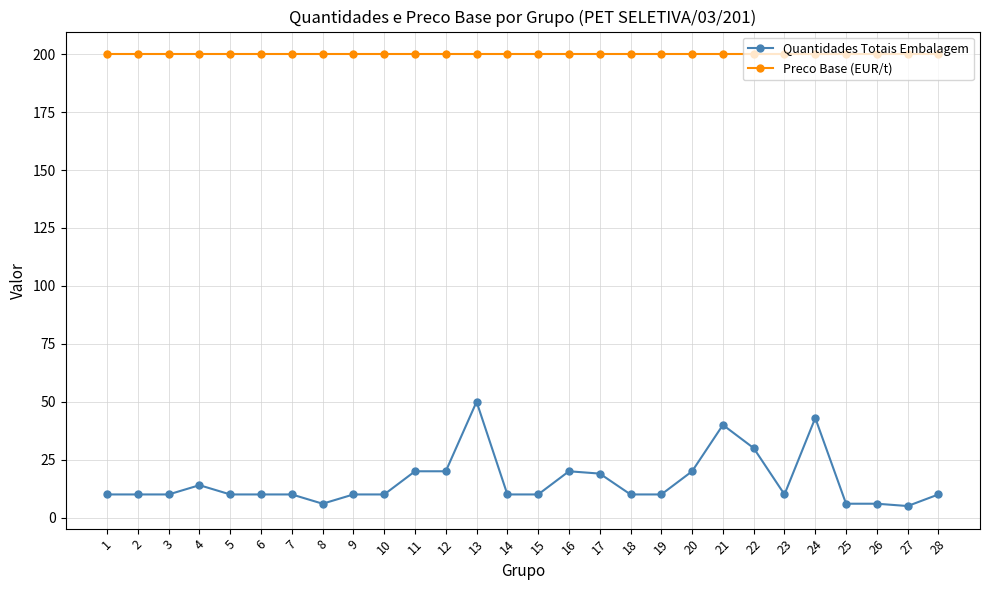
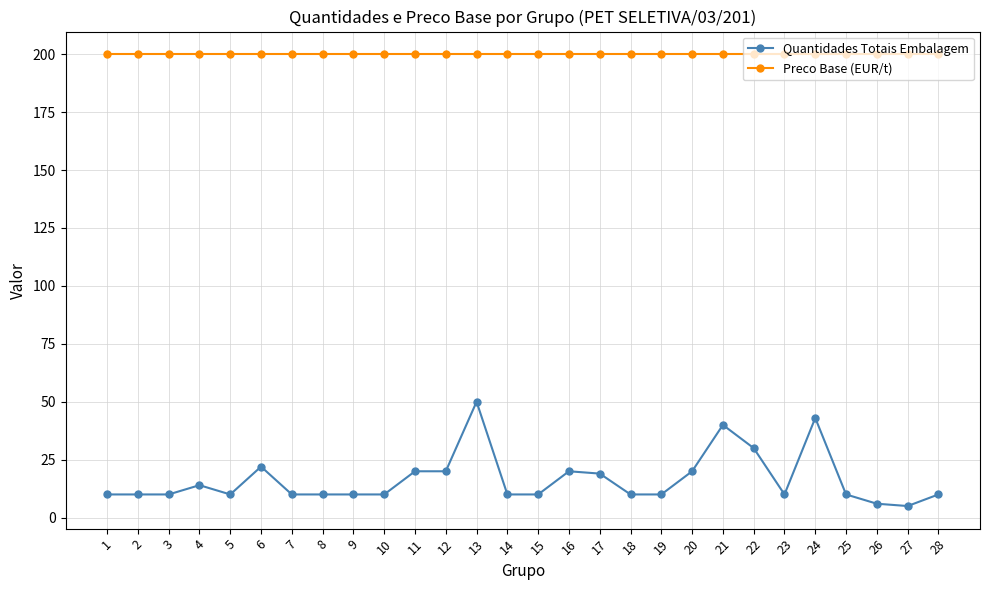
  {
    "Quantidades Totais Embalagem": {
      "1": 10,
      "2": 10,
      "3": 10,
      "4": 14,
      "5": 10,
-     "6": 10,
+     "6": 22,
      "7": 10,
-     "8": 6,
+     "8": 10,
      "9": 10,
      "10": 10,
      "11": 20,
      "12": 20,
      "13": 50,
      "14": 10,
      "15": 10,
      "16": 20,
      "17": 19,
      "18": 10,
      "19": 10,
      "20": 20,
      "21": 40,
      "22": 30,
      "23": 10,
      "24": 43,
-     "25": 6,
+     "25": 10,
      "26": 6,
      "27": 5,
      "28": 10
    },
    "Preco Base (EUR/t)": {
      "1": 200,
      "2": 200,
      "3": 200,
      "4": 200,
      "5": 200,
      "6": 200,
      "7": 200,
      "8": 200,
      "9": 200,
      "10": 200,
      "11": 200,
      "12": 200,
      "13": 200,
      "14": 200,
      "15": 200,
      "16": 200,
      "17": 200,
      "18": 200,
      "19": 200,
      "20": 200,
      "21": 200
    }
  }
